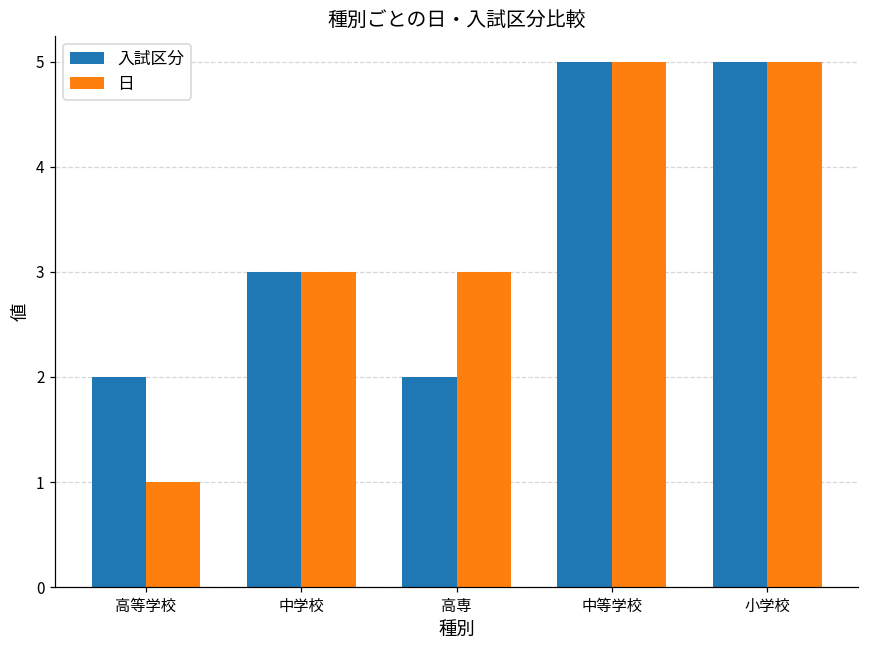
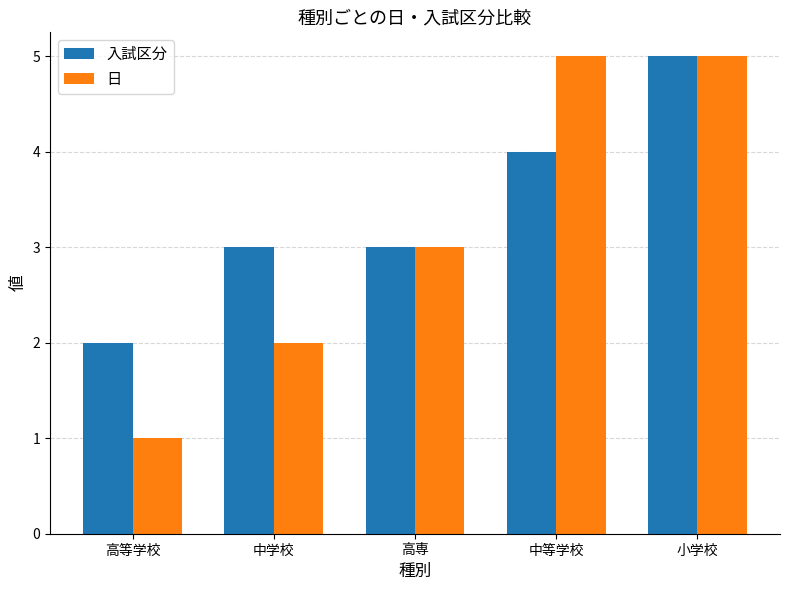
  {
    "入試区分": {
      "高等学校": 2,
      "中学校": 3,
-     "高専": 2,
-     "中等学校": 5,
+     "高専": 3,
+     "中等学校": 4,
      "小学校": 5
    },
    "日": {
      "高等学校": 1,
-     "中学校": 3,
+     "中学校": 2,
      "高専": 3,
      "中等学校": 5,
      "小学校": 5
    }
  }
